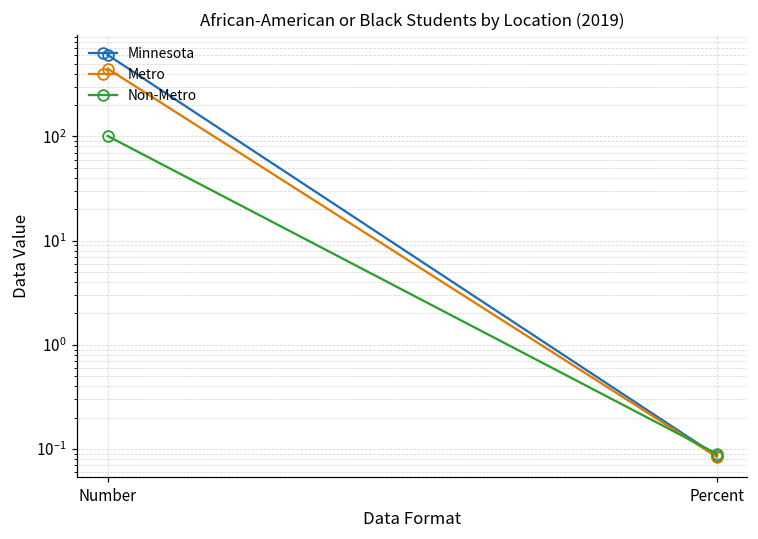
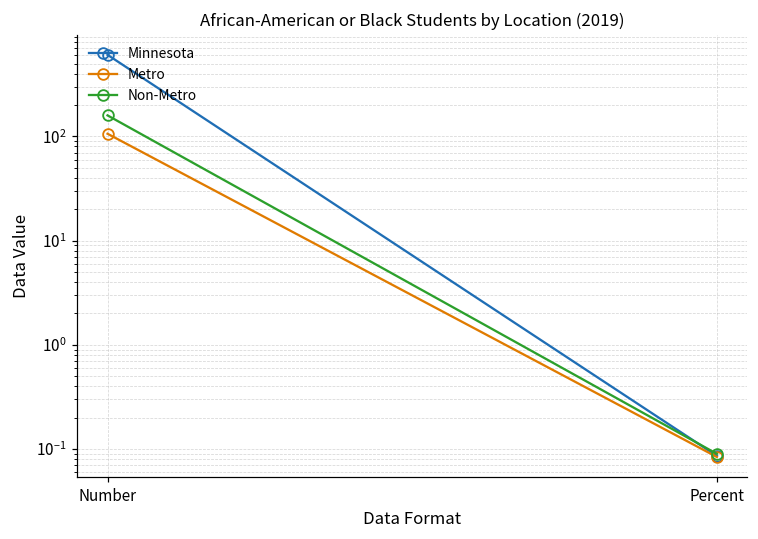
  {
    "Minnesota": {
      "Number": 600
    },
    "Metro": {
-     "Number": 400
+     "Number": 110
    },
    "Non-Metro": {
-     "Number": 100
+     "Number": 160
    }
  }
